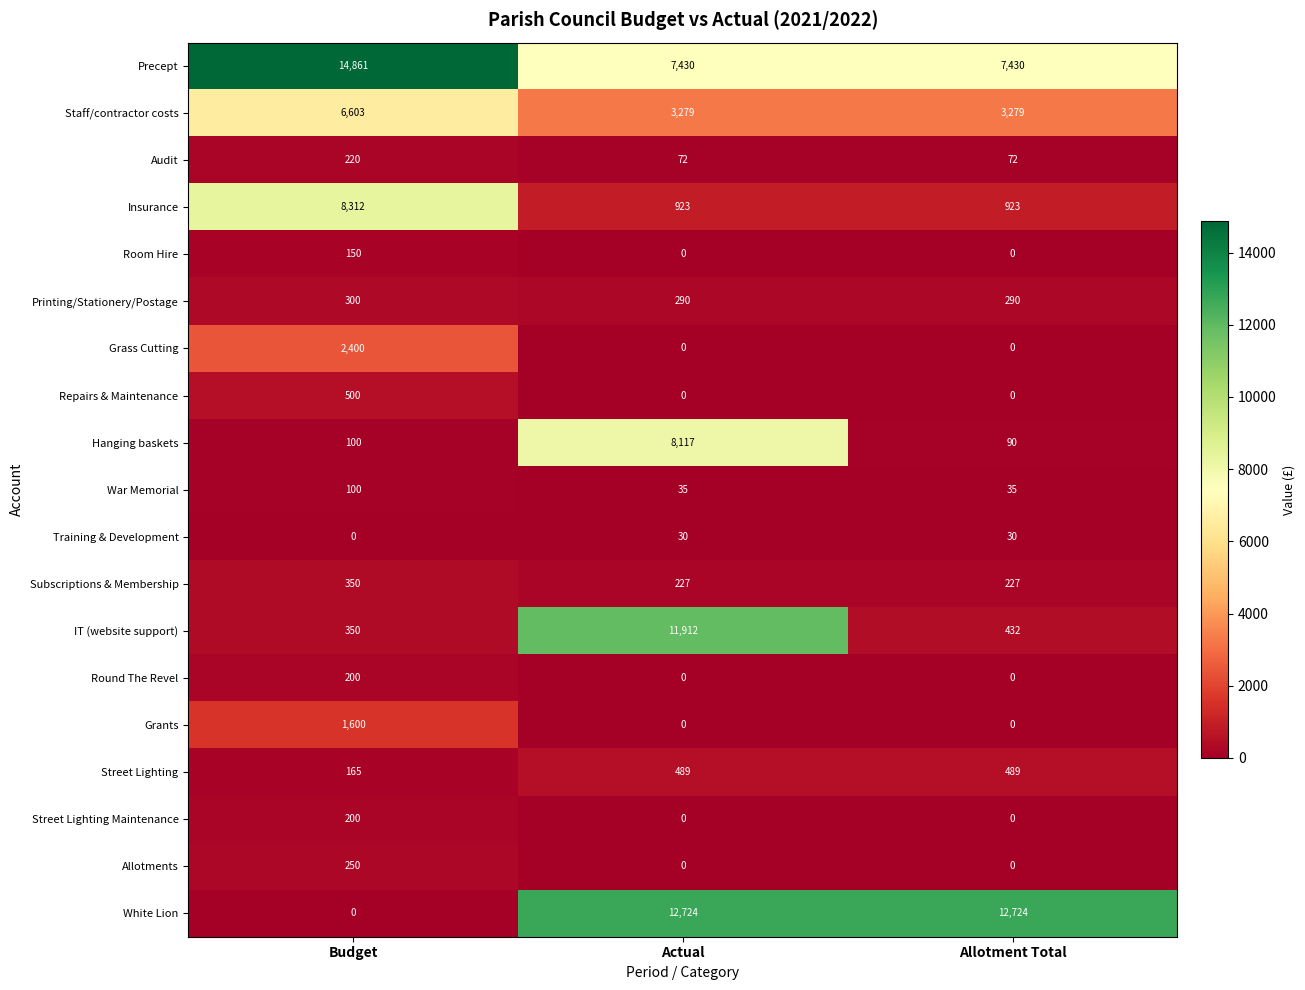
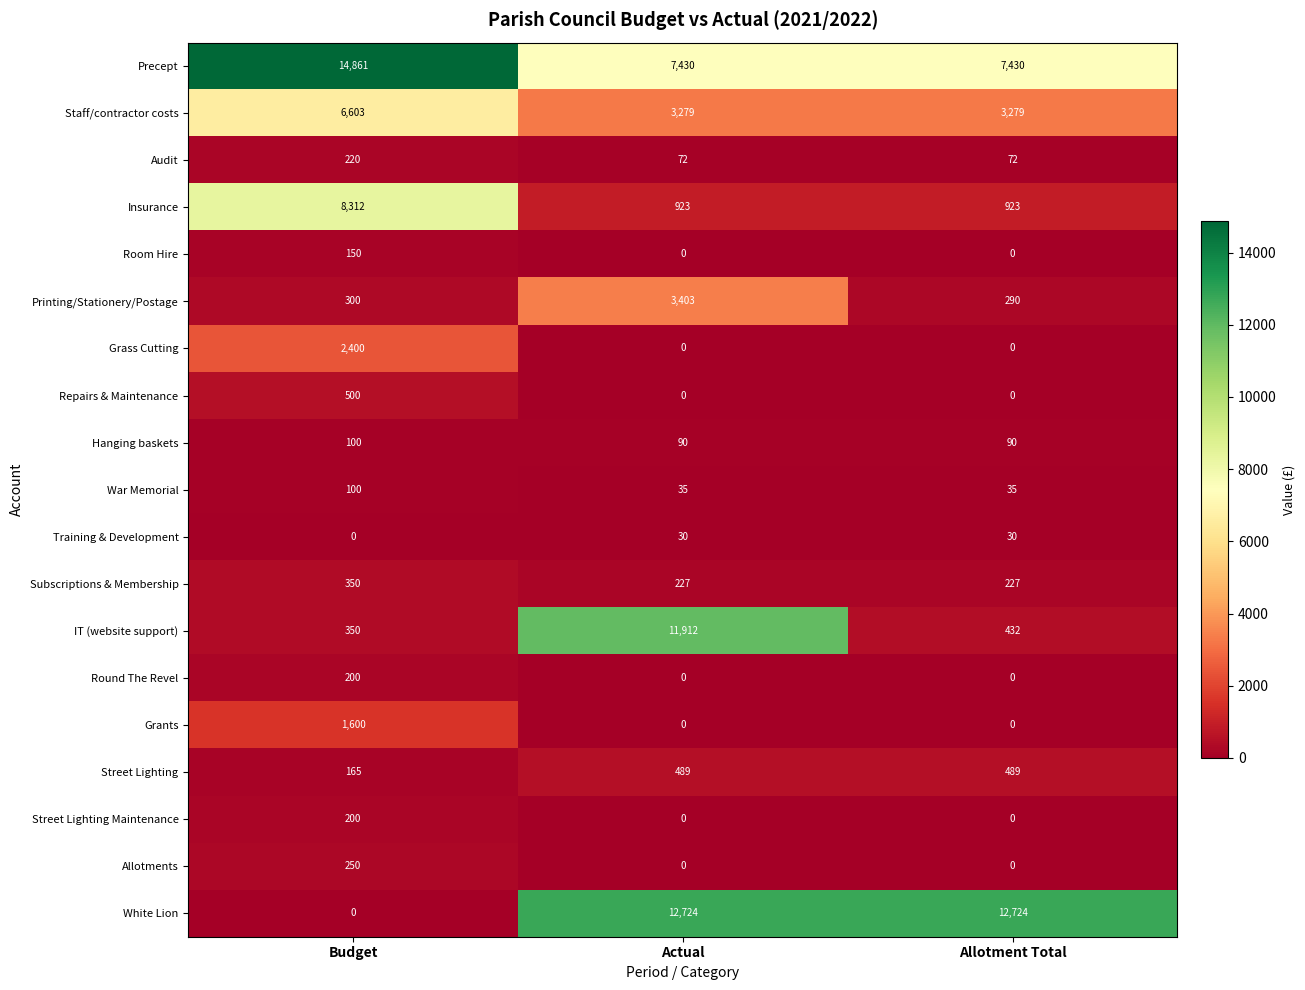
  {
    "Precept": {
      "Budget": "14,861",
      "Actual": "7,430",
      "Allotment Total": "7,430"
    },
    "Staff/contractor costs": {
      "Budget": "6,603",
      "Actual": "3,279",
      "Allotment Total": "3,279"
    },
    "Audit": {
      "Budget": "220",
      "Actual": "72",
      "Allotment Total": "72"
    },
    "Insurance": {
      "Budget": "8,312",
      "Actual": "923",
      "Allotment Total": "923"
    },
    "Room Hire": {
      "Budget": "150",
      "Actual": "0",
      "Allotment Total": "0"
    },
    "Printing/Stationery/Postage": {
      "Budget": "300",
-     "Actual": "290",
+     "Actual": "3,403",
      "Allotment Total": "290"
    },
    "Grass Cutting": {
      "Budget": "2,400",
      "Actual": "0",
      "Allotment Total": "0"
    },
    "Repairs & Maintenance": {
      "Budget": "500",
      "Actual": "0",
      "Allotment Total": "0"
    },
    "Hanging baskets": {
      "Budget": "100",
-     "Actual": "8,117",
+     "Actual": "90",
      "Allotment Total": "90"
    },
    "War Memorial": {
      "Budget": "100",
      "Actual": "35",
      "Allotment Total": "35"
    },
    "Training & Development": {
      "Budget": "0",
      "Actual": "30",
      "Allotment Total": "30"
    },
    "Subscriptions & Membership": {
      "Budget": "350",
      "Actual": "227",
      "Allotment Total": "227"
    },
    "IT (website support)": {
      "Budget": "350",
      "Actual": "11,912",
      "Allotment Total": "432"
    },
    "Round The Revel": {
      "Budget": "200",
      "Actual": "0",
      "Allotment Total": "0"
    },
    "Grants": {
      "Budget": "1,600",
      "Actual": "0",
      "Allotment Total": "0"
    },
    "Street Lighting": {
      "Budget": "165",
      "Actual": "489",
      "Allotment Total": "489"
    },
    "Street Lighting Maintenance": {
      "Budget": "200",
      "Actual": "0",
      "Allotment Total": "0"
    },
    "Allotments": {
      "Budget": "250",
      "Actual": "0",
      "Allotment Total": "0"
    },
    "White Lion": {
      "Budget": "0",
      "Actual": "12,724",
      "Allotment Total": "12,724"
    }
  }
